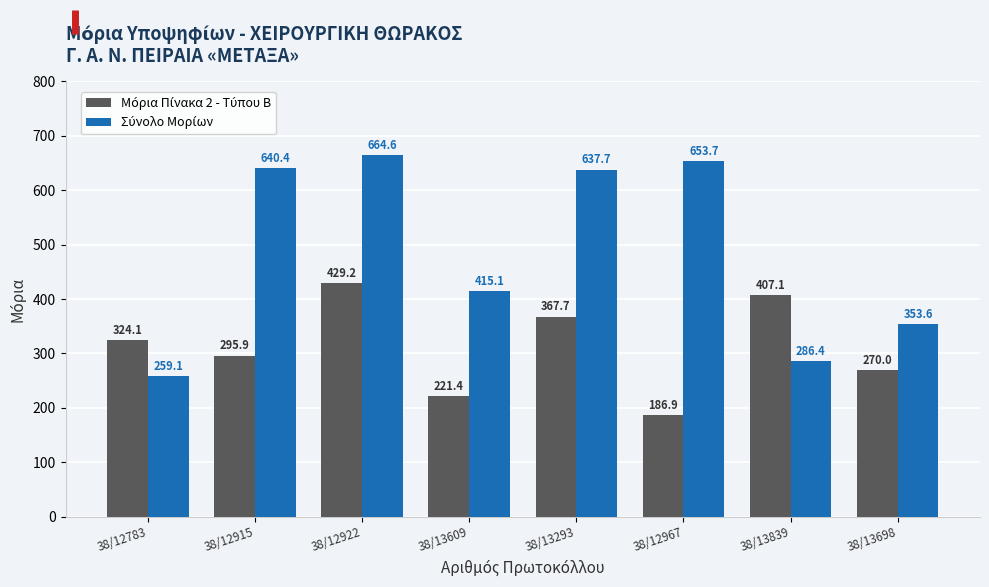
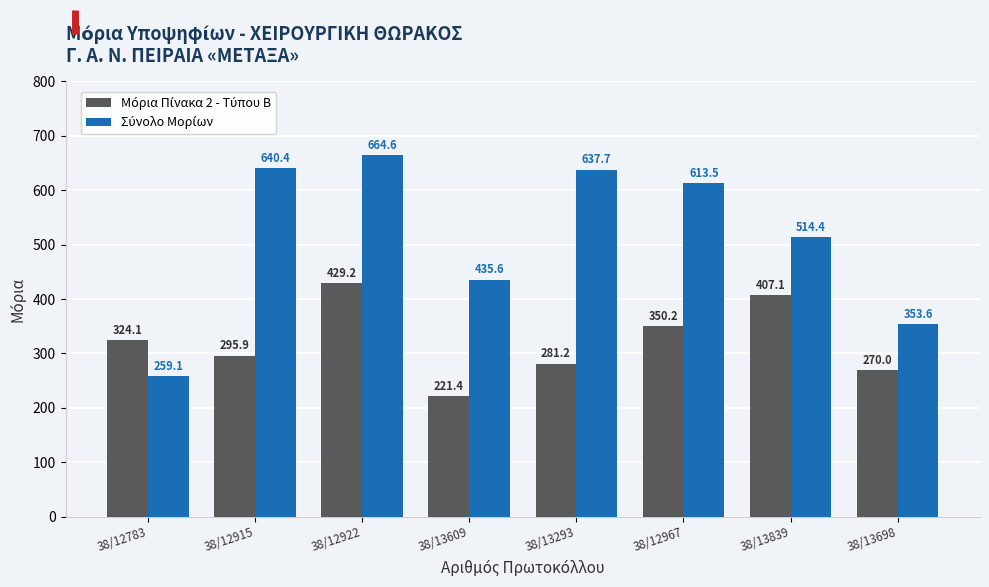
  {
    "Μόρια Πίνακα 2 - Τύπου Β": {
      "38/12783": 324.1,
      "38/12915": 295.9,
      "38/12922": 429.2,
      "38/13609": 221.4,
-     "38/13293": 367.7,
-     "38/12967": 186.9,
+     "38/13293": 281.2,
+     "38/12967": 350.2,
      "38/13839": 407.1,
      "38/13698": 270.0
    },
    "Σύνολο Μορίων": {
      "38/12783": 259.1,
      "38/12915": 640.4,
      "38/12922": 664.6,
-     "38/13609": 415.1,
+     "38/13609": 435.6,
      "38/13293": 637.7,
-     "38/12967": 653.7,
-     "38/13839": 286.4,
+     "38/12967": 613.5,
+     "38/13839": 514.4,
      "38/13698": 353.6
    }
  }
